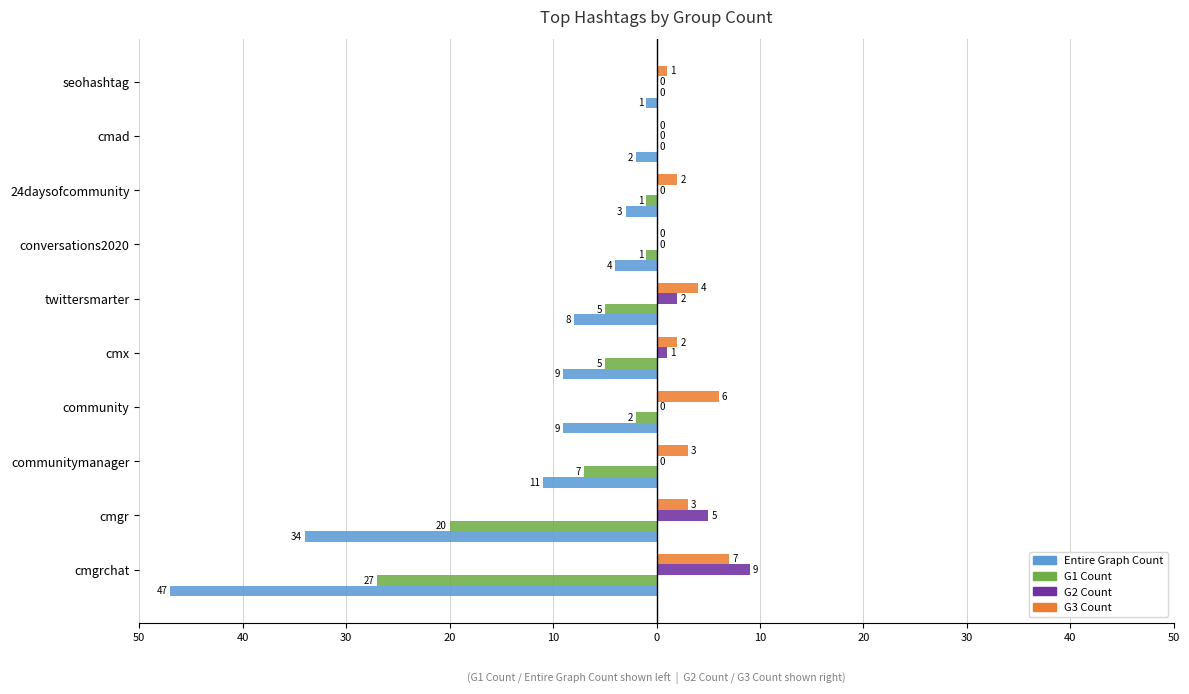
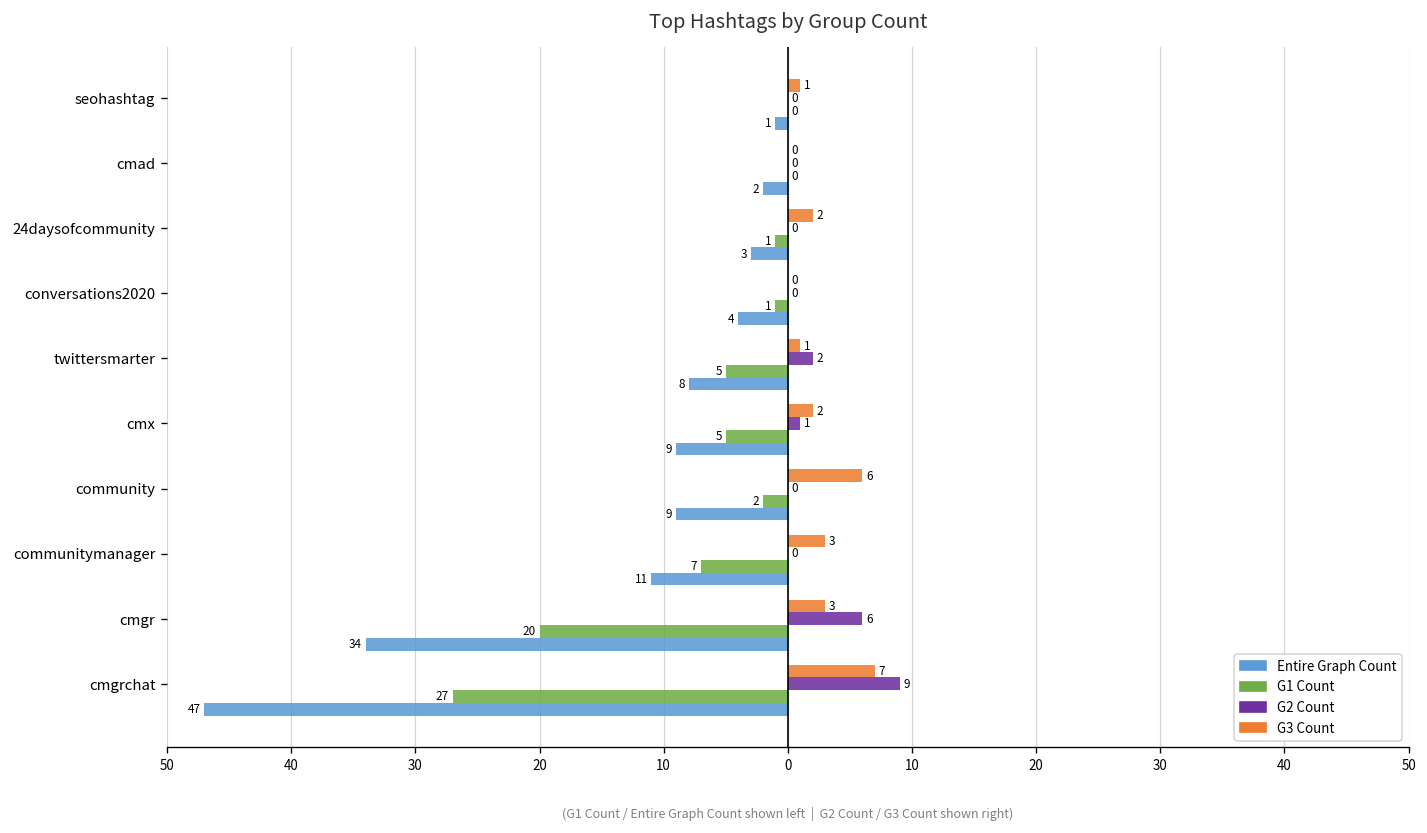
  {
    "G1 Count": {
      "seohashtag": 0,
      "cmad": 0
    },
    "G2 Count": {
      "seohashtag": 0,
      "cmad": 0,
      "24daysofcommunity": 0,
      "conversations2020": 0,
      "twittersmarter": 2,
      "cmx": 1,
      "community": 0,
      "communitymanager": 0,
-     "cmgr": 5,
+     "cmgr": 6,
      "cmgrchat": 9
    },
    "G3 Count": {
      "seohashtag": 1,
      "cmad": 0,
      "24daysofcommunity": 2,
      "conversations2020": 0,
-     "twittersmarter": 4,
+     "twittersmarter": 1,
      "cmx": 2,
      "community": 6,
      "communitymanager": 3,
      "cmgr": 3,
      "cmgrchat": 7
    }
  }
